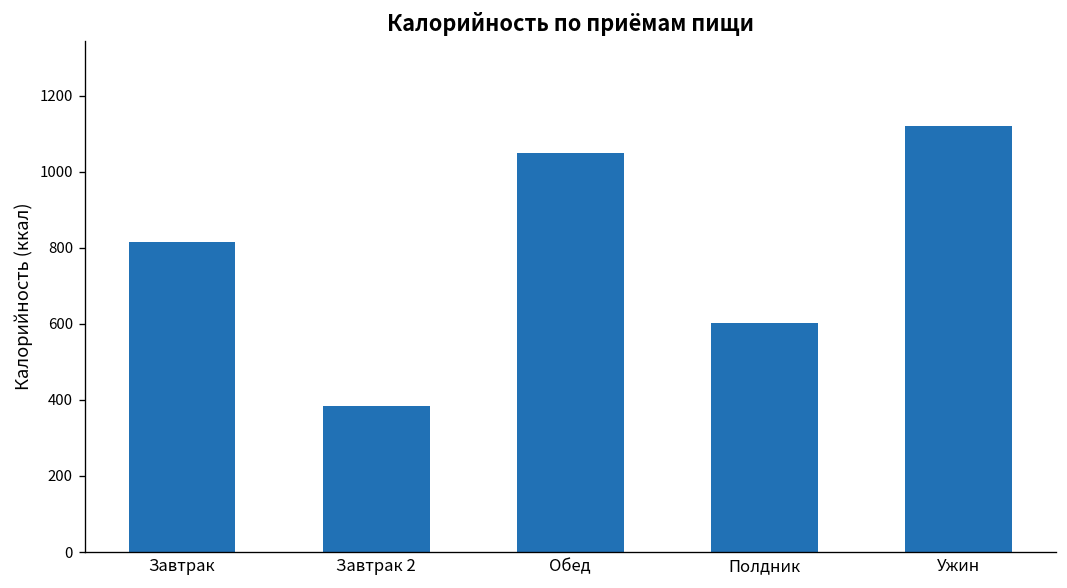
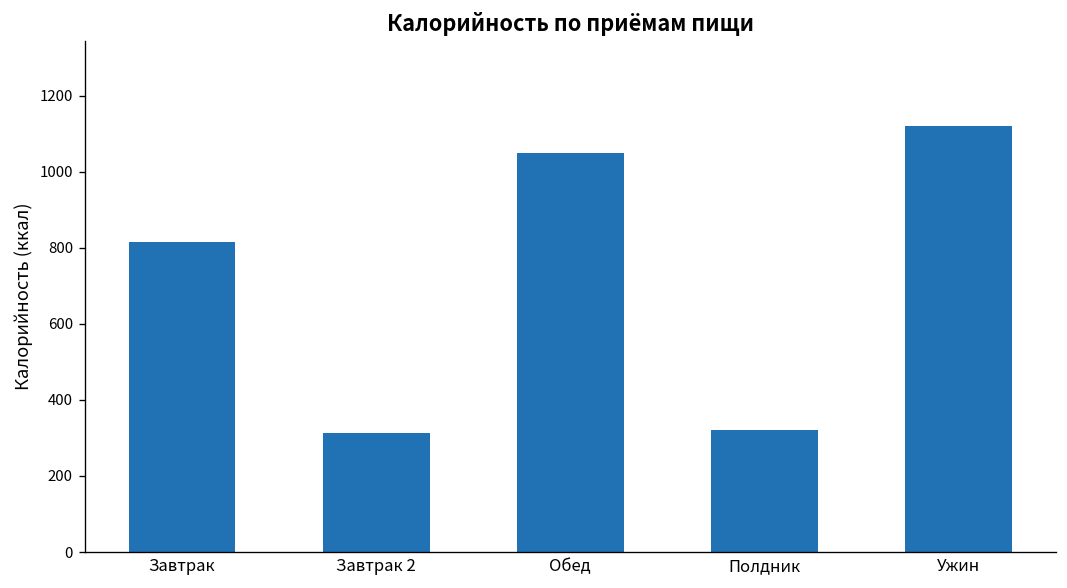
  {
    "Завтрак": 820,
-   "Завтрак 2": 380,
+   "Завтрак 2": 310,
    "Обед": 1050,
-   "Полдник": 600,
+   "Полдник": 320,
    "Ужин": 1120
  }
